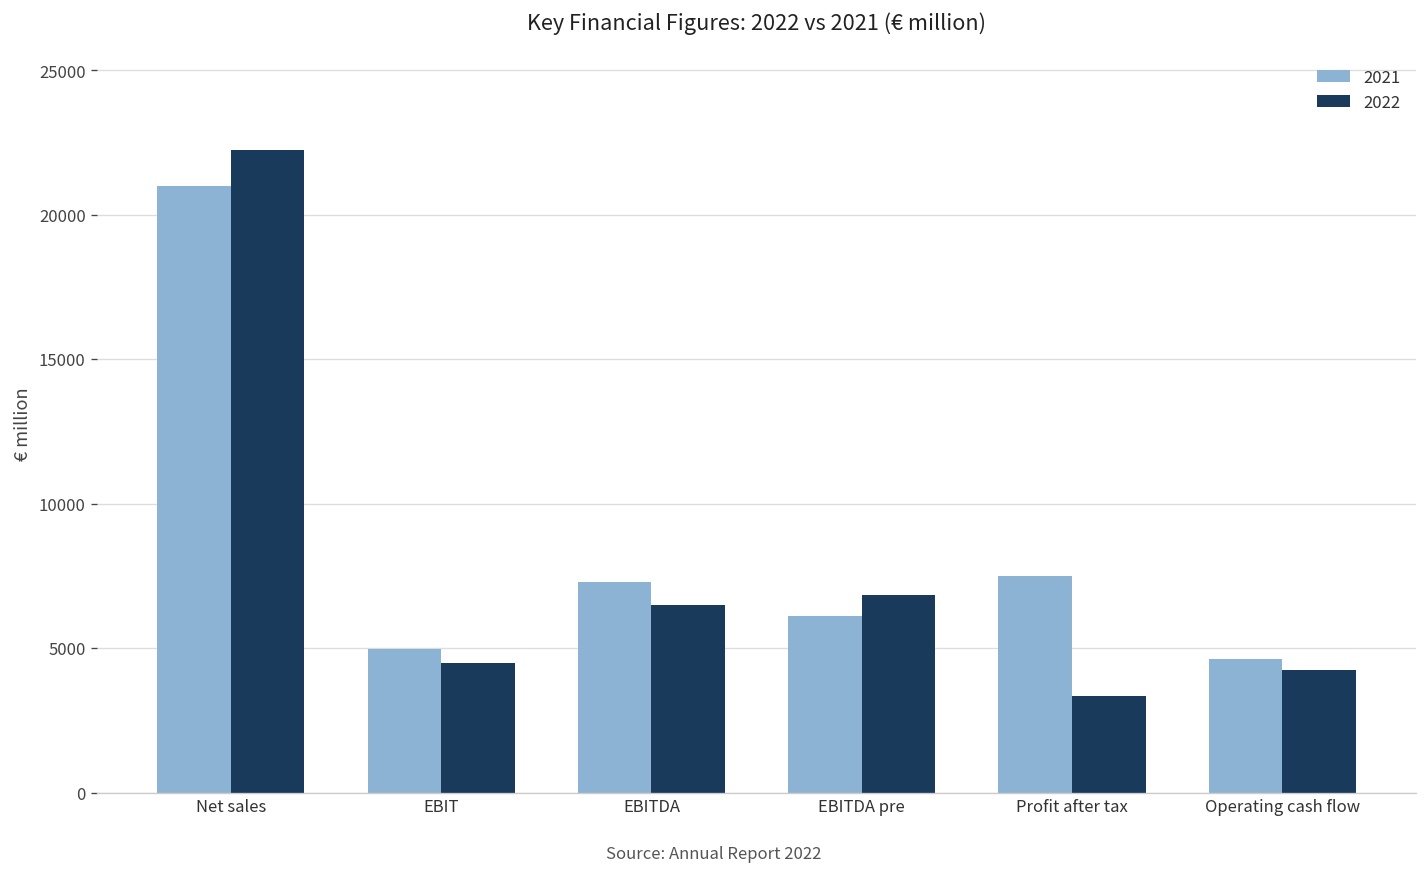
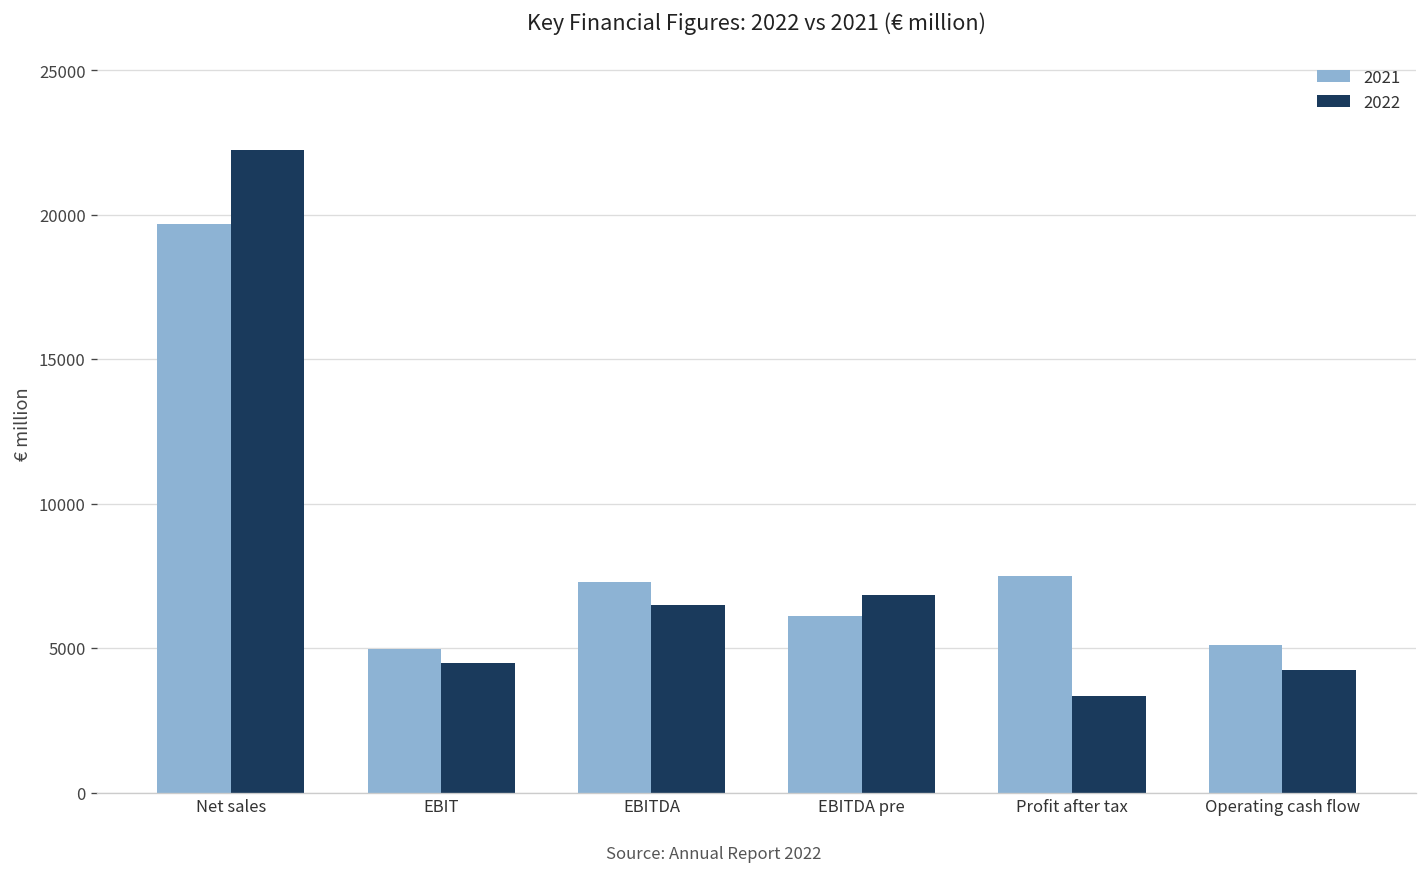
  {
    "2021": {
-     "Net sales": 21000,
+     "Net sales": 19700,
      "EBIT": 5000,
      "EBITDA": 7300,
      "EBITDA pre": 6100,
      "Profit after tax": 7500,
-     "Operating cash flow": 4600
+     "Operating cash flow": 5100
    },
    "2022": {
      "Net sales": 22200,
      "EBIT": 4500,
      "EBITDA": 6500,
      "EBITDA pre": 6800,
      "Profit after tax": 3300,
      "Operating cash flow": 4300
    }
  }
